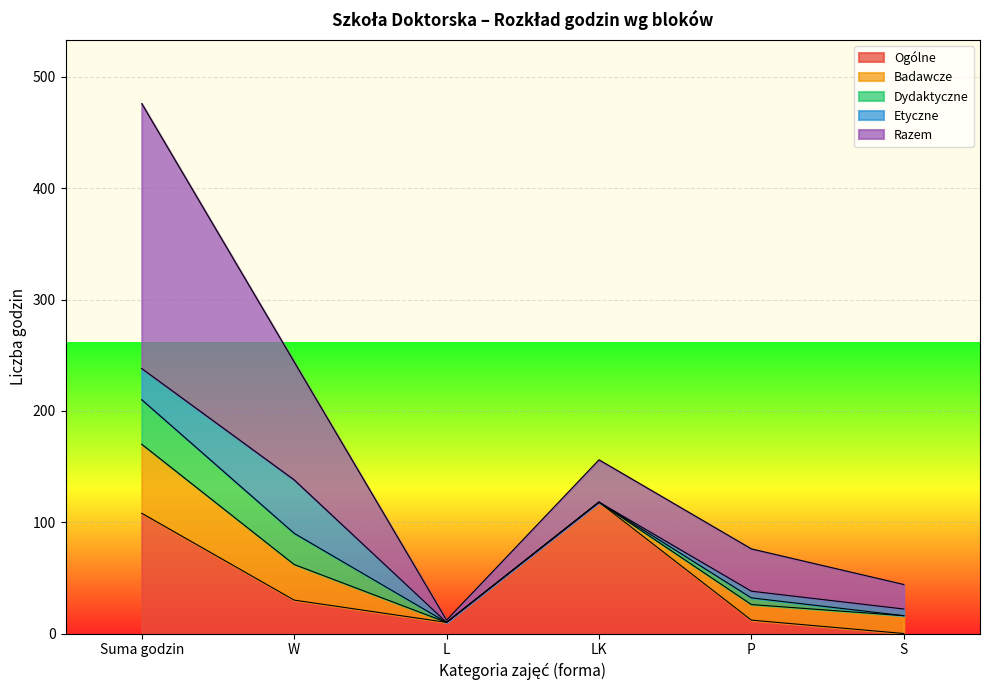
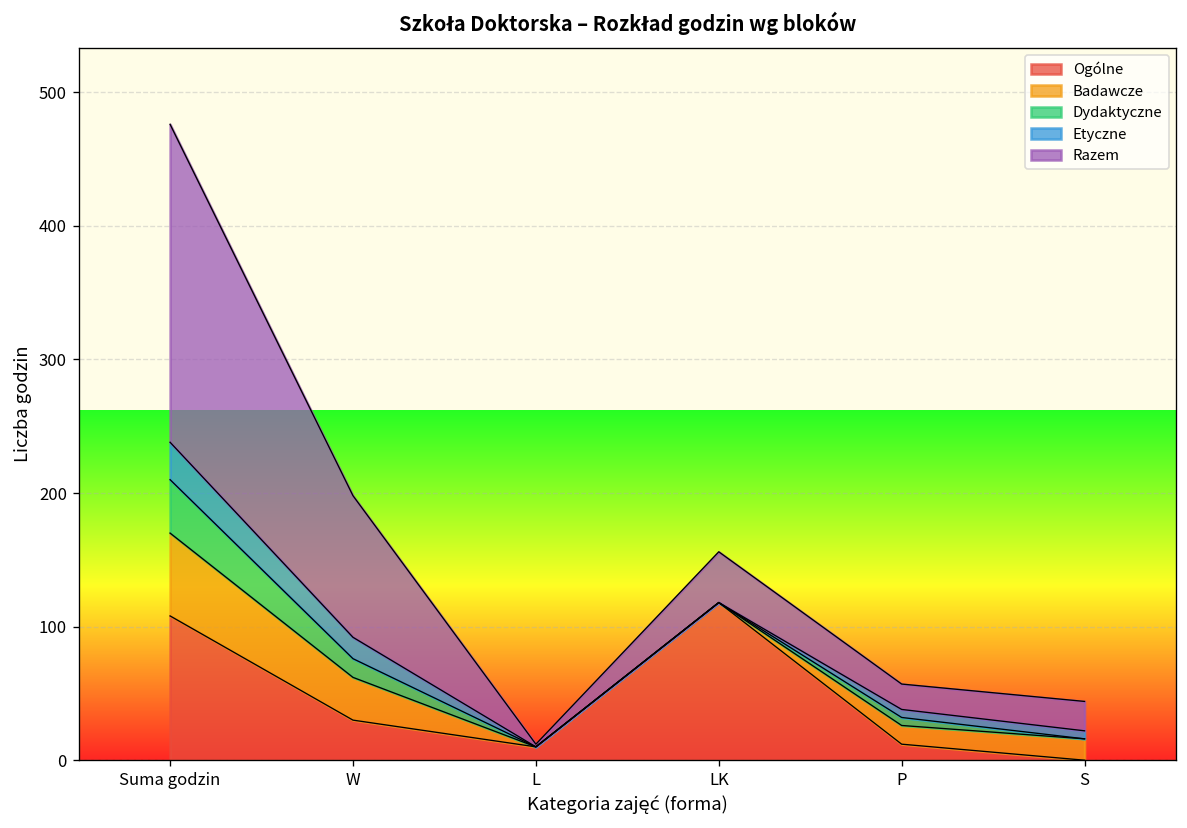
  {
    "Ogólne": {
      "Suma godzin": 108,
      "W": 30,
      "P": 12,
      "S": 0
    },
    "Badawcze": {
      "Suma godzin": 62,
      "W": 32,
      "P": 14
    },
    "Dydaktyczne": {
      "Suma godzin": 40,
-     "W": 28,
+     "W": 14,
      "P": 6
    },
    "Etyczne": {
      "Suma godzin": 28,
-     "W": 48,
+     "W": 16,
      "P": 6,
      "S": 6
    },
    "Razem": {
      "Suma godzin": 238,
      "W": 106,
      "LK": 38,
-     "P": 38,
+     "P": 19,
      "S": 22
    }
  }
